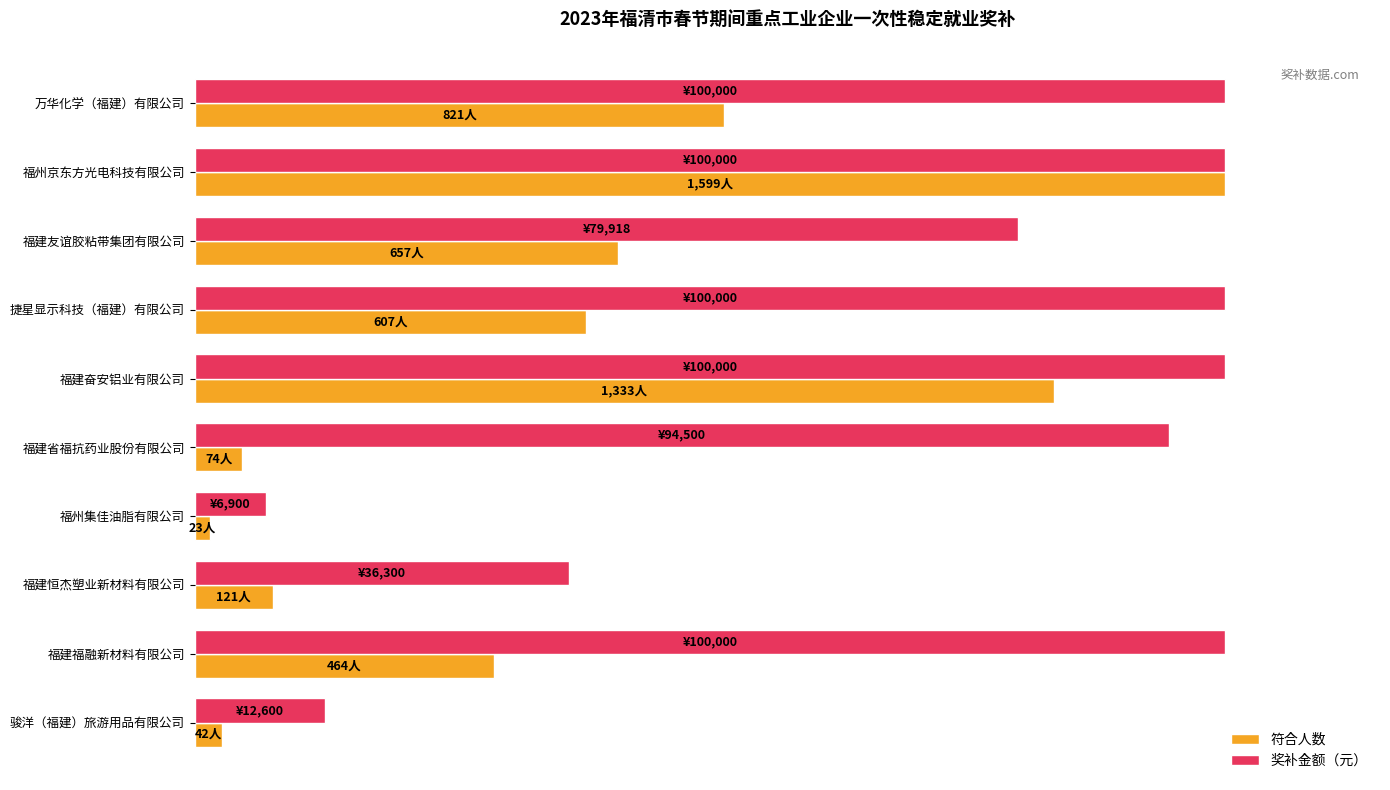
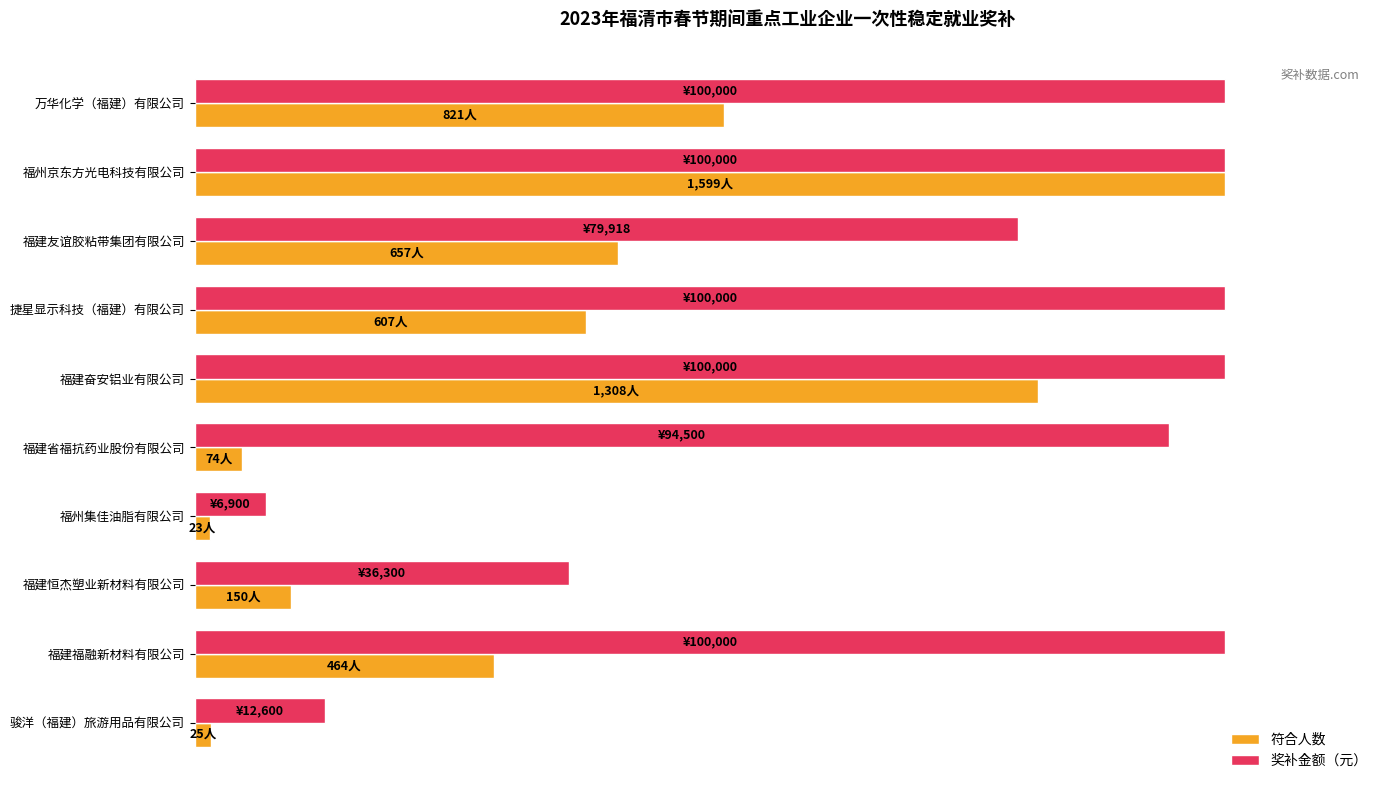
  {
    "符合人数": {
-     "福建奋安铝业有限公司": "1,333人",
-     "福建恒杰塑业新材料有限公司": "121人",
-     "骏洋（福建）旅游用品有限公司": "42人"
+     "福建奋安铝业有限公司": "1,308人",
+     "福建恒杰塑业新材料有限公司": "150人",
+     "骏洋（福建）旅游用品有限公司": "25人"
    }
  }
